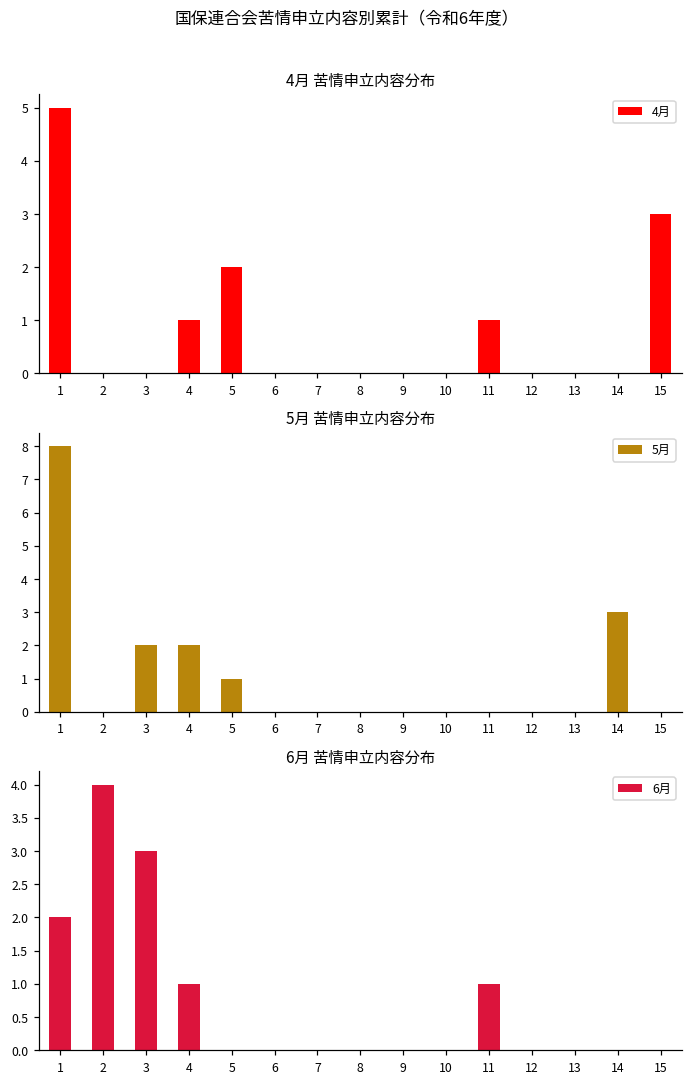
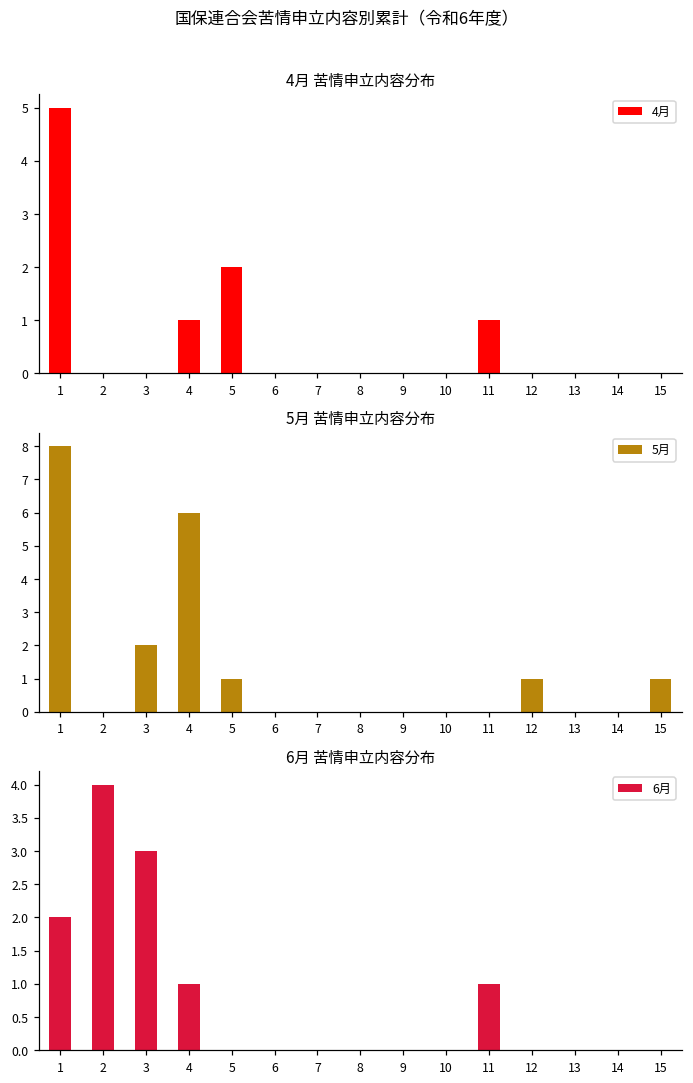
  {
    "4月 苦情申立内容分布": {
      "1": 5,
      "2": 0,
      "3": 0,
      "4": 1,
      "5": 2,
      "6": 0,
      "7": 0,
      "8": 0,
      "9": 0,
      "10": 0,
      "11": 1,
      "12": 0,
      "13": 0,
      "14": 0,
-     "15": 3
+     "15": 0
    },
    "5月 苦情申立内容分布": {
      "1": 8,
      "2": 0,
      "3": 2,
-     "4": 2,
+     "4": 6,
      "5": 1,
      "6": 0,
      "7": 0,
      "8": 0,
      "9": 0,
      "10": 0,
      "11": 0,
-     "12": 0,
+     "12": 1,
      "13": 0,
-     "14": 3,
-     "15": 0
+     "14": 0,
+     "15": 1
    },
    "6月 苦情申立内容分布": {
      "1": 2.0,
      "2": 4.0,
      "3": 3.0,
      "4": 1.0,
      "5": 0.0,
      "6": 0.0,
      "7": 0.0,
      "8": 0.0,
      "9": 0.0,
      "10": 0.0,
      "11": 1.0,
      "12": 0.0,
      "13": 0.0,
      "14": 0.0,
      "15": 0.0
    }
  }
